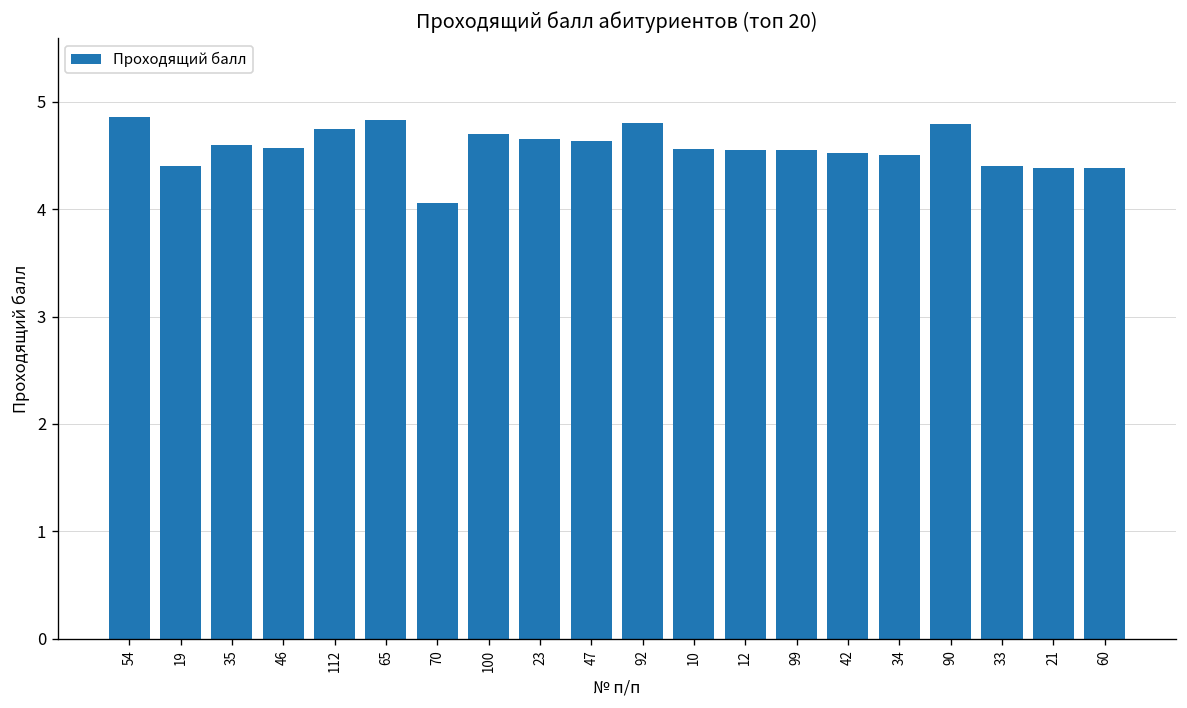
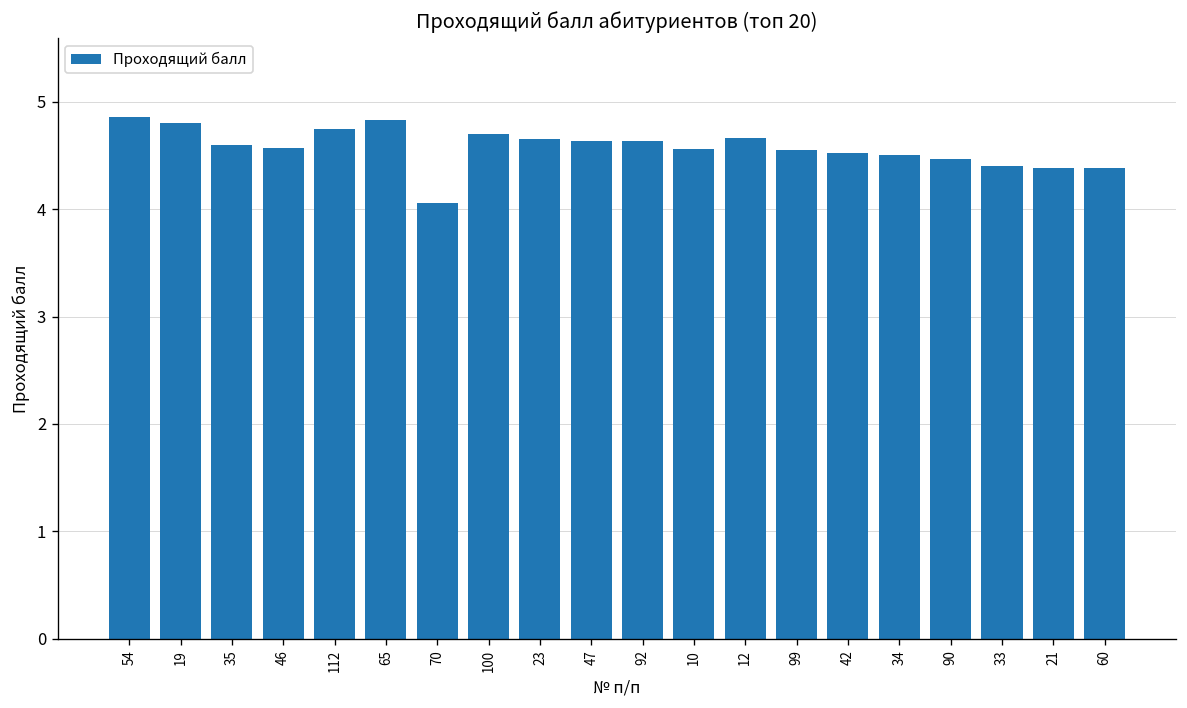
  {
    "54": 4.9,
-   "19": 4.4,
+   "19": 4.8,
    "35": 4.6,
    "46": 4.6,
    "112": 4.8,
    "65": 4.8,
    "70": 4.1,
    "100": 4.7,
    "23": 4.7,
    "47": 4.6,
-   "92": 4.8,
+   "92": 4.6,
    "10": 4.6,
-   "12": 4.6,
+   "12": 4.7,
    "99": 4.6,
    "42": 4.5,
    "34": 4.5,
-   "90": 4.8,
+   "90": 4.5,
    "33": 4.4,
    "21": 4.4,
    "60": 4.4
  }
